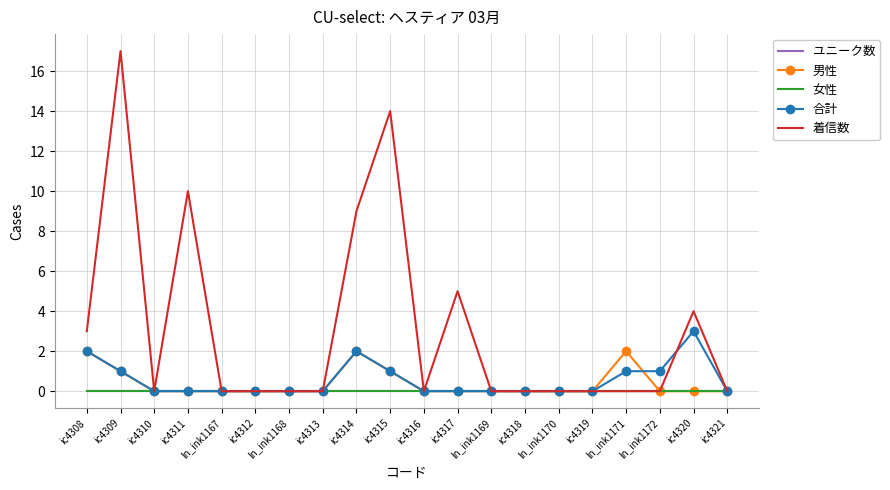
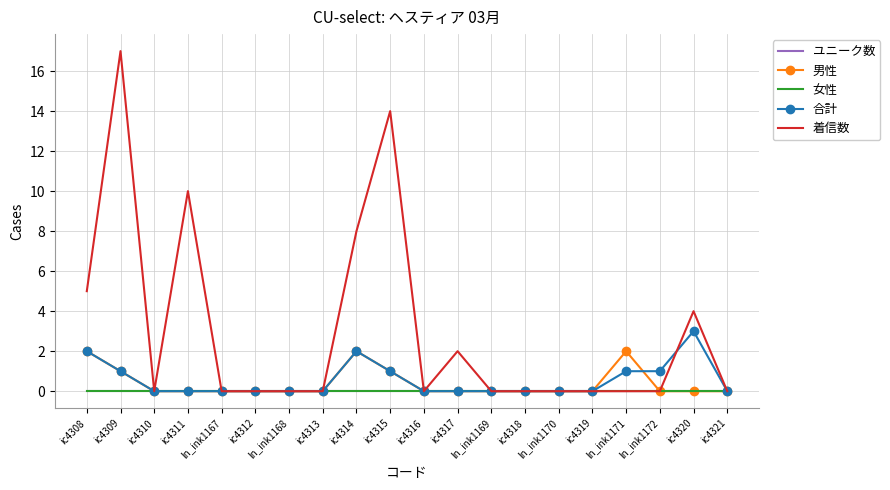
  {
    "女性": {
      "ic4308": 0,
      "ic4309": 0,
      "ic4314": 0,
      "ic4315": 0
    },
    "男性": {
      "ln_ink1171": 2
    },
    "合計": {
      "ln_ink1171": 1,
      "ln_ink1172": 1,
      "ic4320": 3
    },
    "着信数": {
-     "ic4308": 3,
+     "ic4308": 5,
      "ic4309": 17,
      "ic4311": 10,
-     "ic4314": 9,
+     "ic4314": 8,
      "ic4315": 14,
-     "ic4317": 5,
+     "ic4317": 2,
      "ic4320": 4
    }
  }
